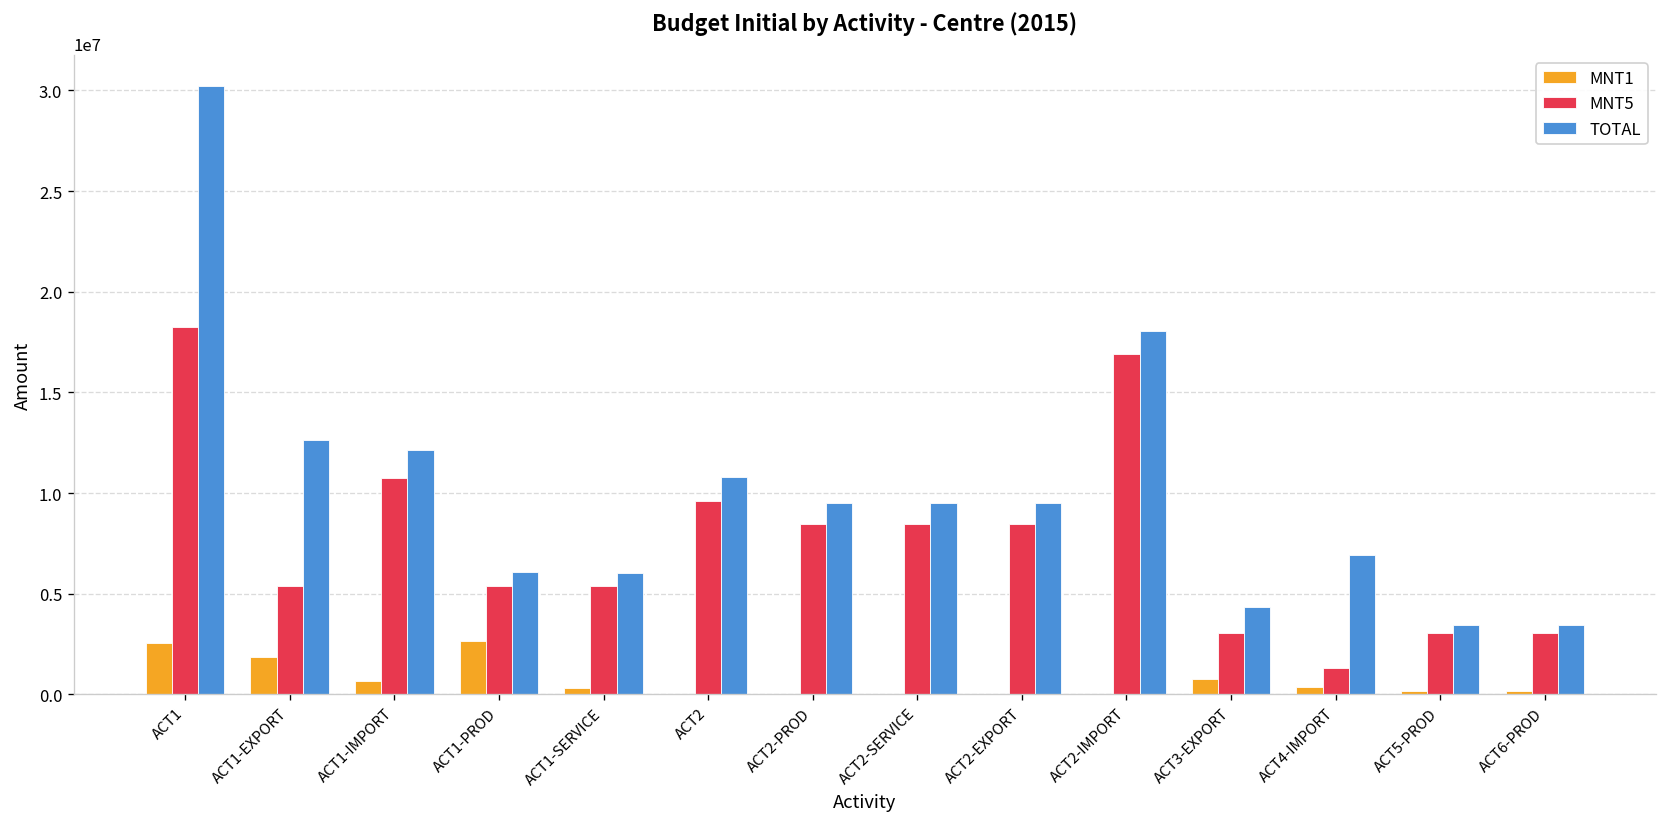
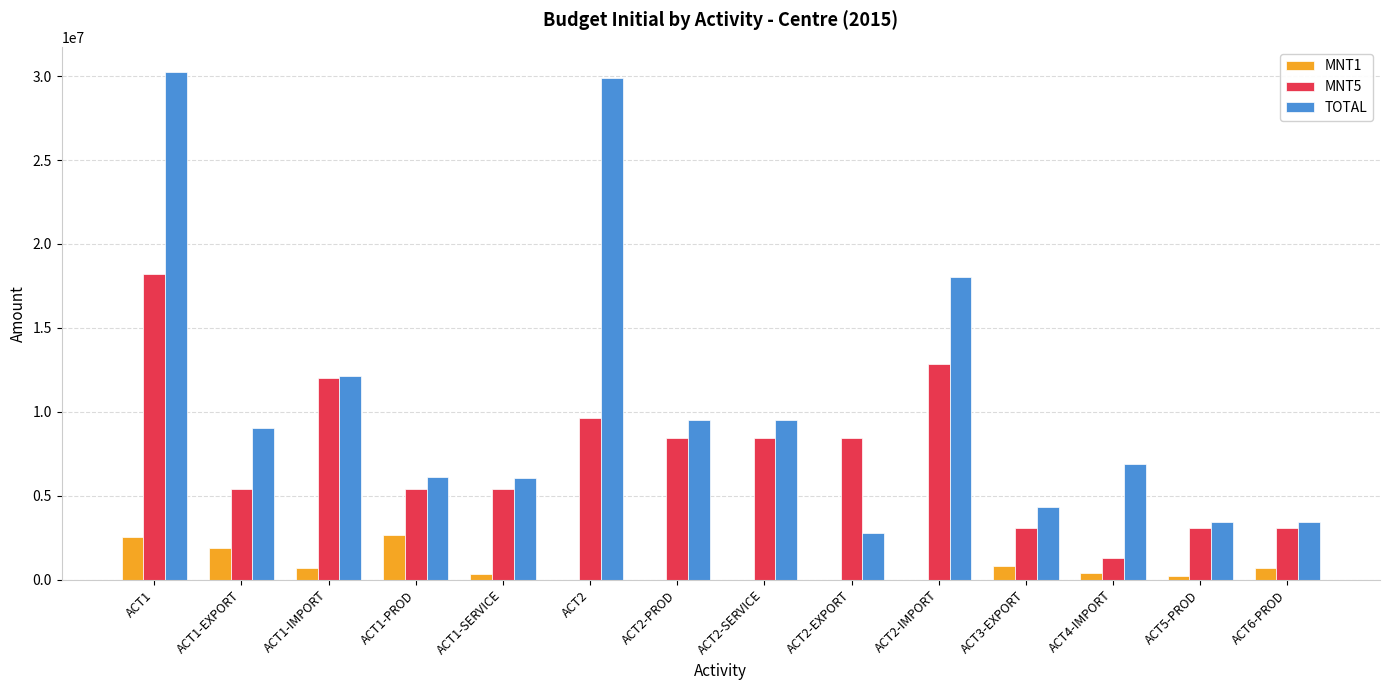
  {
    "MNT1": {
      "ACT1": 2500000,
      "ACT1-EXPORT": 1900000,
      "ACT1-IMPORT": 700000,
      "ACT1-PROD": 2700000,
      "ACT1-SERVICE": 300000,
      "ACT2": 0,
      "ACT2-PROD": 0,
      "ACT2-SERVICE": 0,
      "ACT2-EXPORT": 0,
      "ACT2-IMPORT": 0,
      "ACT3-EXPORT": 800000,
      "ACT4-IMPORT": 400000,
      "ACT5-PROD": 200000,
-     "ACT6-PROD": 200000
+     "ACT6-PROD": 700000
    },
    "MNT5": {
      "ACT1": 18200000,
      "ACT1-EXPORT": 5400000,
-     "ACT1-IMPORT": 10800000,
+     "ACT1-IMPORT": 12000000,
      "ACT1-PROD": 5400000,
      "ACT1-SERVICE": 5400000,
      "ACT2": 9600000,
      "ACT2-PROD": 8400000,
      "ACT2-SERVICE": 8400000,
      "ACT2-EXPORT": 8400000,
-     "ACT2-IMPORT": 16900000,
+     "ACT2-IMPORT": 12800000,
      "ACT3-EXPORT": 3100000,
      "ACT4-IMPORT": 1300000,
      "ACT5-PROD": 3100000,
      "ACT6-PROD": 3100000
    },
    "TOTAL": {
      "ACT1": 30200000,
-     "ACT1-EXPORT": 12600000,
+     "ACT1-EXPORT": 9000000,
      "ACT1-IMPORT": 12100000,
      "ACT1-PROD": 6100000,
      "ACT1-SERVICE": 6100000,
-     "ACT2": 10800000,
+     "ACT2": 29900000,
      "ACT2-PROD": 9500000,
      "ACT2-SERVICE": 9500000,
-     "ACT2-EXPORT": 9500000,
+     "ACT2-EXPORT": 2800000,
      "ACT2-IMPORT": 18100000,
      "ACT3-EXPORT": 4300000,
      "ACT4-IMPORT": 6900000,
      "ACT5-PROD": 3500000,
      "ACT6-PROD": 3500000
    }
  }
